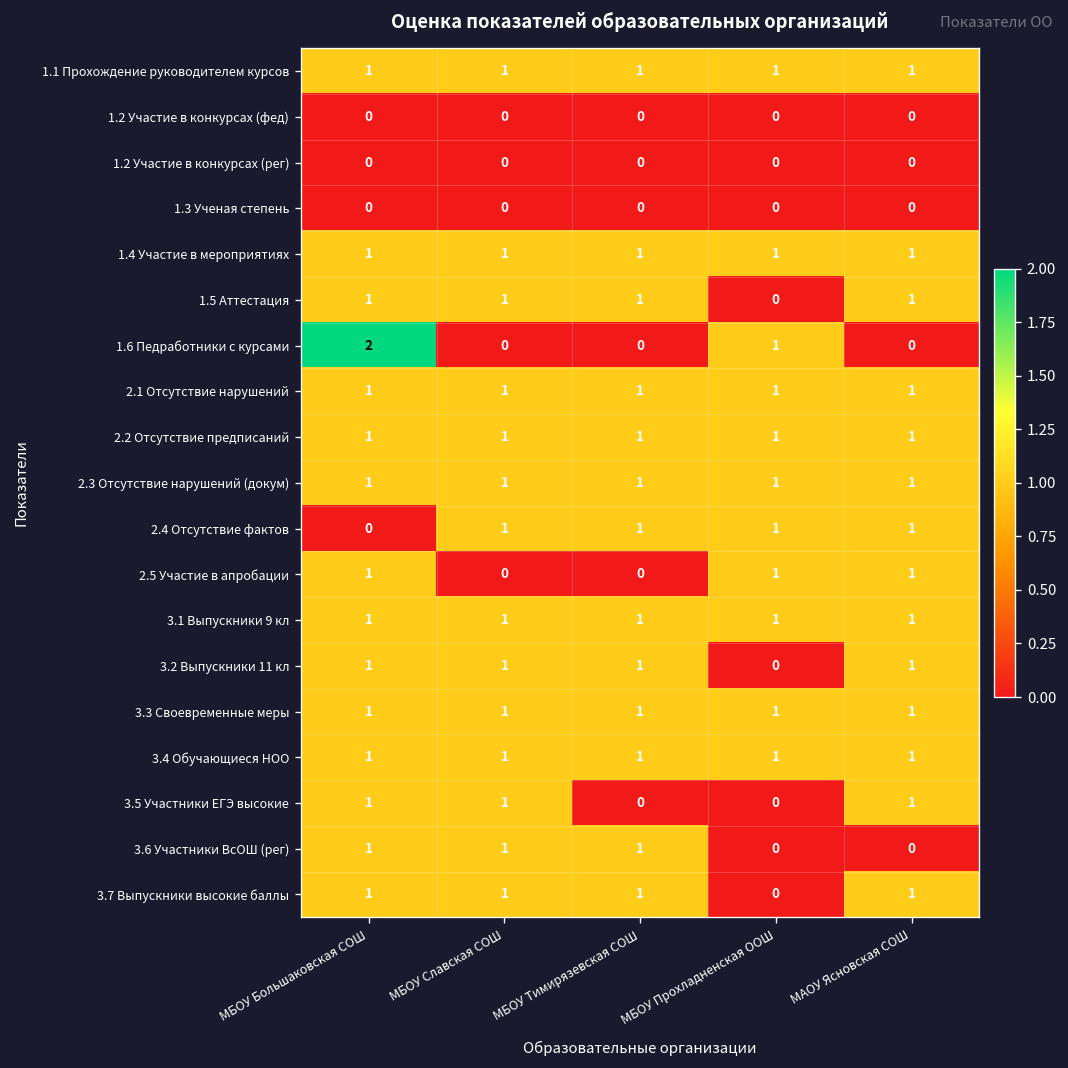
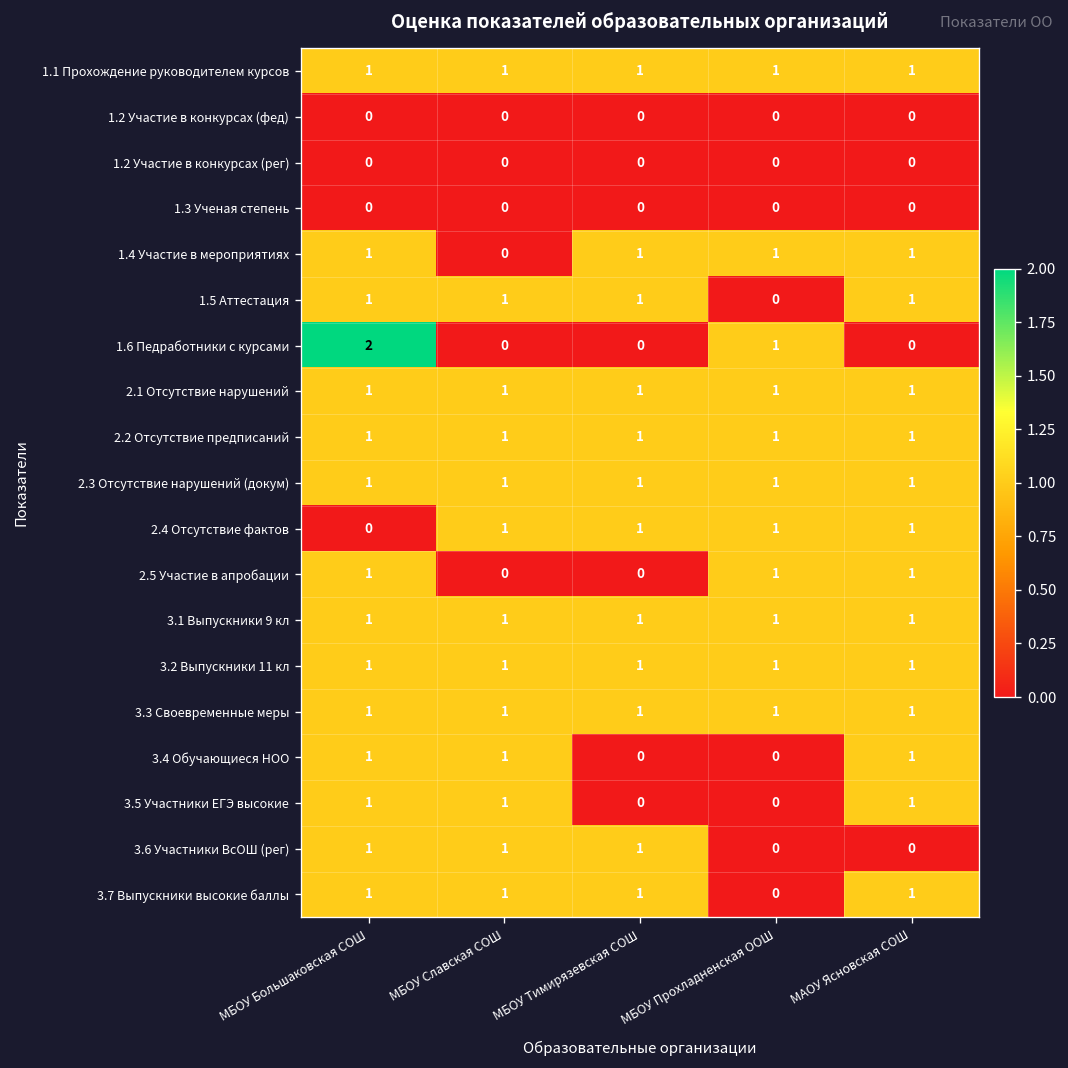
  {
    "1.1 Прохождение руководителем курсов": {
      "МБОУ Большаковская СОШ": 1,
      "МБОУ Славская СОШ": 1,
      "МБОУ Тимирязевская СОШ": 1,
      "МБОУ Прохладненская ООШ": 1,
      "МАОУ Ясновская СОШ": 1
    },
    "1.2 Участие в конкурсах (фед)": {
      "МБОУ Большаковская СОШ": 0,
      "МБОУ Славская СОШ": 0,
      "МБОУ Тимирязевская СОШ": 0,
      "МБОУ Прохладненская ООШ": 0,
      "МАОУ Ясновская СОШ": 0
    },
    "1.2 Участие в конкурсах (рег)": {
      "МБОУ Большаковская СОШ": 0,
      "МБОУ Славская СОШ": 0,
      "МБОУ Тимирязевская СОШ": 0,
      "МБОУ Прохладненская ООШ": 0,
      "МАОУ Ясновская СОШ": 0
    },
    "1.3 Ученая степень": {
      "МБОУ Большаковская СОШ": 0,
      "МБОУ Славская СОШ": 0,
      "МБОУ Тимирязевская СОШ": 0,
      "МБОУ Прохладненская ООШ": 0,
      "МАОУ Ясновская СОШ": 0
    },
    "1.4 Участие в мероприятиях": {
      "МБОУ Большаковская СОШ": 1,
-     "МБОУ Славская СОШ": 1,
+     "МБОУ Славская СОШ": 0,
      "МБОУ Тимирязевская СОШ": 1,
      "МБОУ Прохладненская ООШ": 1,
      "МАОУ Ясновская СОШ": 1
    },
    "1.5 Аттестация": {
      "МБОУ Большаковская СОШ": 1,
      "МБОУ Славская СОШ": 1,
      "МБОУ Тимирязевская СОШ": 1,
      "МБОУ Прохладненская ООШ": 0,
      "МАОУ Ясновская СОШ": 1
    },
    "1.6 Педработники с курсами": {
      "МБОУ Большаковская СОШ": 2,
      "МБОУ Славская СОШ": 0,
      "МБОУ Тимирязевская СОШ": 0,
      "МБОУ Прохладненская ООШ": 1,
      "МАОУ Ясновская СОШ": 0
    },
    "2.1 Отсутствие нарушений": {
      "МБОУ Большаковская СОШ": 1,
      "МБОУ Славская СОШ": 1,
      "МБОУ Тимирязевская СОШ": 1,
      "МБОУ Прохладненская ООШ": 1,
      "МАОУ Ясновская СОШ": 1
    },
    "2.2 Отсутствие предписаний": {
      "МБОУ Большаковская СОШ": 1,
      "МБОУ Славская СОШ": 1,
      "МБОУ Тимирязевская СОШ": 1,
      "МБОУ Прохладненская ООШ": 1,
      "МАОУ Ясновская СОШ": 1
    },
    "2.3 Отсутствие нарушений (докум)": {
      "МБОУ Большаковская СОШ": 1,
      "МБОУ Славская СОШ": 1,
      "МБОУ Тимирязевская СОШ": 1,
      "МБОУ Прохладненская ООШ": 1,
      "МАОУ Ясновская СОШ": 1
    },
    "2.4 Отсутствие фактов": {
      "МБОУ Большаковская СОШ": 0,
      "МБОУ Славская СОШ": 1,
      "МБОУ Тимирязевская СОШ": 1,
      "МБОУ Прохладненская ООШ": 1,
      "МАОУ Ясновская СОШ": 1
    },
    "2.5 Участие в апробации": {
      "МБОУ Большаковская СОШ": 1,
      "МБОУ Славская СОШ": 0,
      "МБОУ Тимирязевская СОШ": 0,
      "МБОУ Прохладненская ООШ": 1,
      "МАОУ Ясновская СОШ": 1
    },
    "3.1 Выпускники 9 кл": {
      "МБОУ Большаковская СОШ": 1,
      "МБОУ Славская СОШ": 1,
      "МБОУ Тимирязевская СОШ": 1,
      "МБОУ Прохладненская ООШ": 1,
      "МАОУ Ясновская СОШ": 1
    },
    "3.2 Выпускники 11 кл": {
      "МБОУ Большаковская СОШ": 1,
      "МБОУ Славская СОШ": 1,
      "МБОУ Тимирязевская СОШ": 1,
-     "МБОУ Прохладненская ООШ": 0,
+     "МБОУ Прохладненская ООШ": 1,
      "МАОУ Ясновская СОШ": 1
    },
    "3.3 Своевременные меры": {
      "МБОУ Большаковская СОШ": 1,
      "МБОУ Славская СОШ": 1,
      "МБОУ Тимирязевская СОШ": 1,
      "МБОУ Прохладненская ООШ": 1,
      "МАОУ Ясновская СОШ": 1
    },
    "3.4 Обучающиеся НОО": {
      "МБОУ Большаковская СОШ": 1,
      "МБОУ Славская СОШ": 1,
-     "МБОУ Тимирязевская СОШ": 1,
-     "МБОУ Прохладненская ООШ": 1,
+     "МБОУ Тимирязевская СОШ": 0,
+     "МБОУ Прохладненская ООШ": 0,
      "МАОУ Ясновская СОШ": 1
    },
    "3.5 Участники ЕГЭ высокие": {
      "МБОУ Большаковская СОШ": 1,
      "МБОУ Славская СОШ": 1,
      "МБОУ Тимирязевская СОШ": 0,
      "МБОУ Прохладненская ООШ": 0,
      "МАОУ Ясновская СОШ": 1
    },
    "3.6 Участники ВсОШ (рег)": {
      "МБОУ Большаковская СОШ": 1,
      "МБОУ Славская СОШ": 1,
      "МБОУ Тимирязевская СОШ": 1,
      "МБОУ Прохладненская ООШ": 0,
      "МАОУ Ясновская СОШ": 0
    },
    "3.7 Выпускники высокие баллы": {
      "МБОУ Большаковская СОШ": 1,
      "МБОУ Славская СОШ": 1,
      "МБОУ Тимирязевская СОШ": 1,
      "МБОУ Прохладненская ООШ": 0,
      "МАОУ Ясновская СОШ": 1
    }
  }
